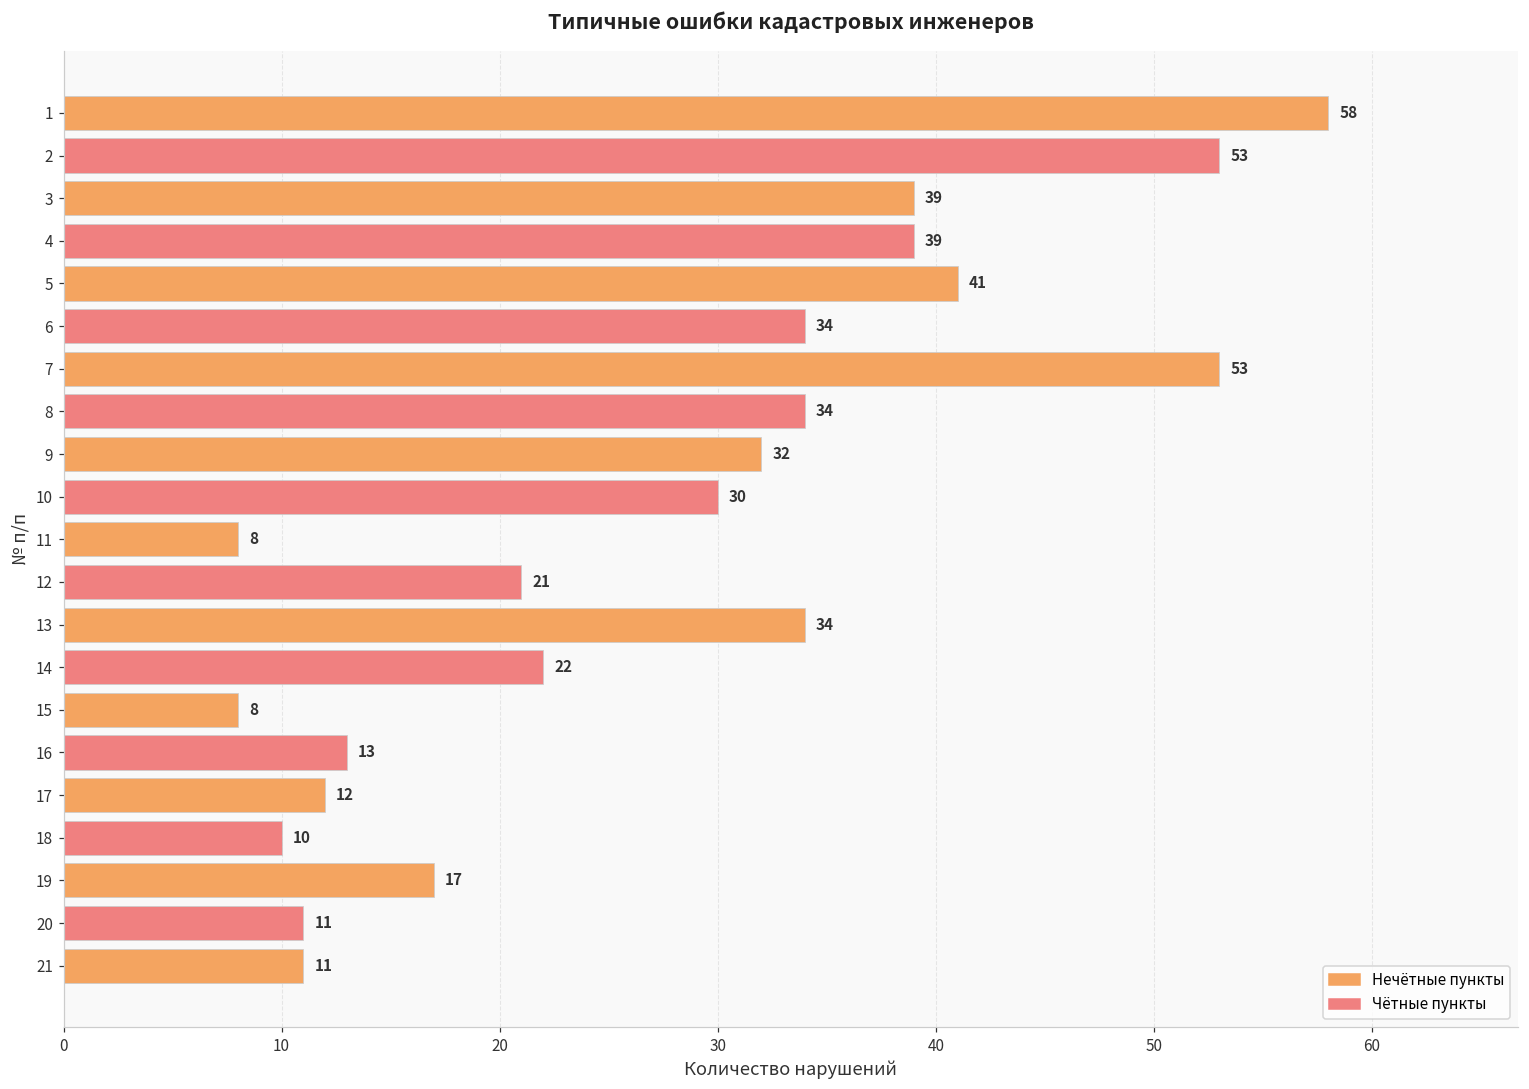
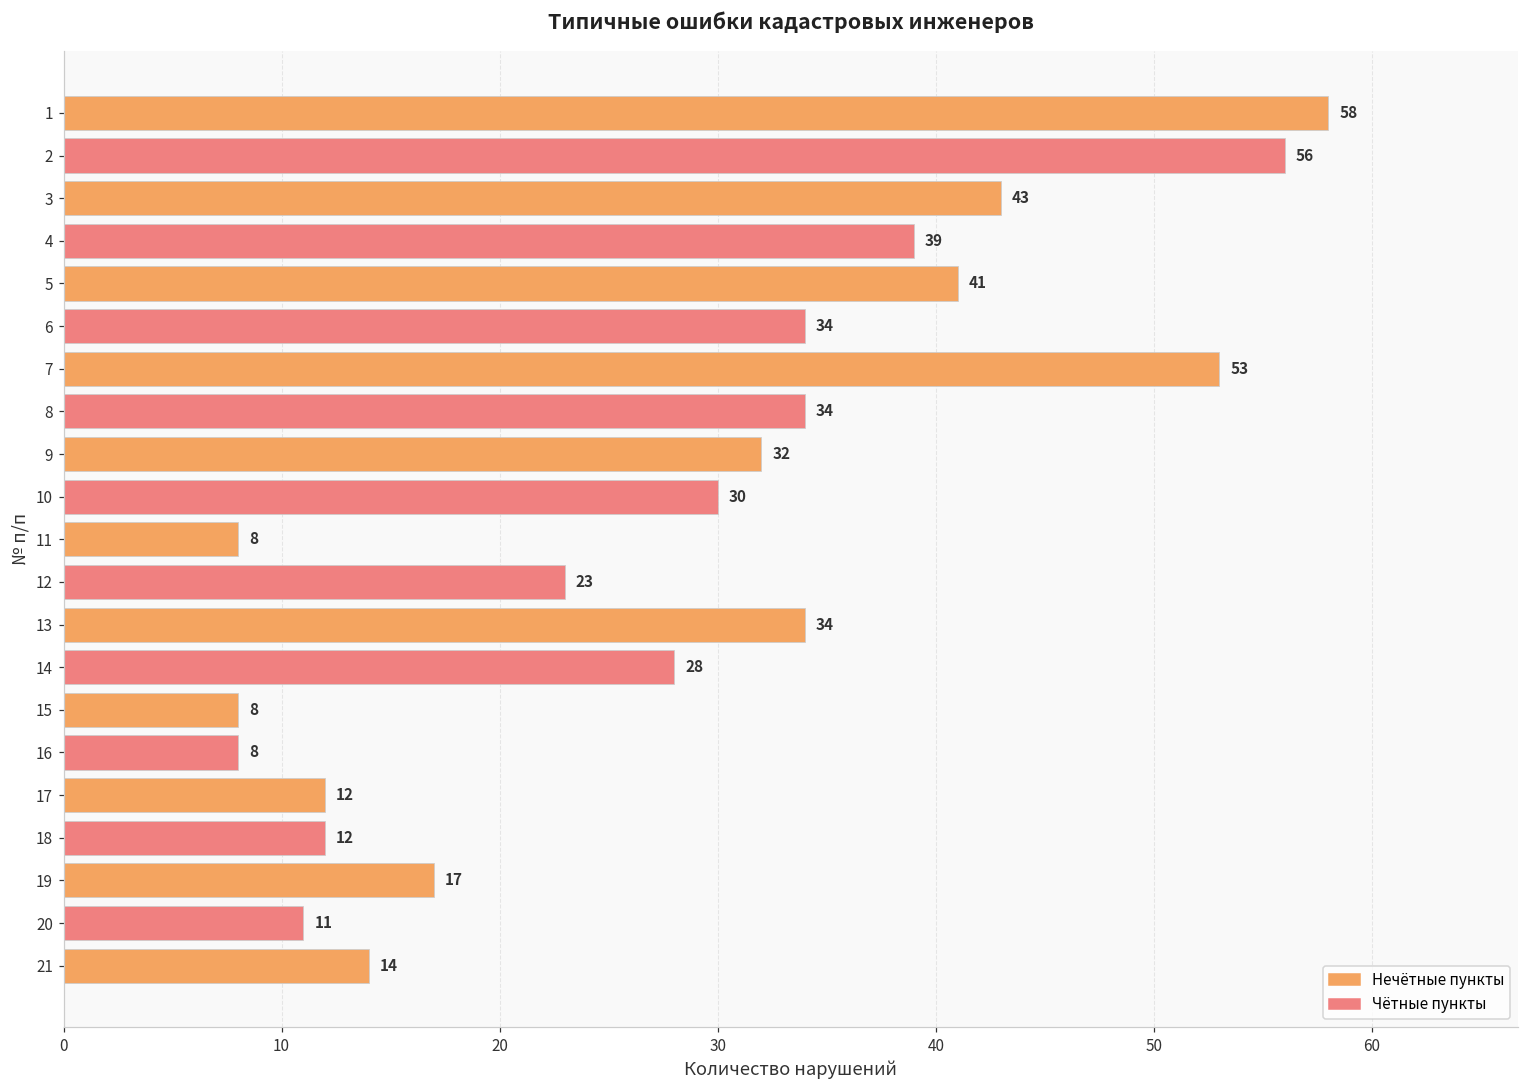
  {
    "1": 58,
-   "2": 53,
-   "3": 39,
+   "2": 56,
+   "3": 43,
    "4": 39,
    "5": 41,
    "6": 34,
    "7": 53,
    "8": 34,
    "9": 32,
    "10": 30,
    "11": 8,
-   "12": 21,
+   "12": 23,
    "13": 34,
-   "14": 22,
+   "14": 28,
    "15": 8,
-   "16": 13,
+   "16": 8,
    "17": 12,
-   "18": 10,
+   "18": 12,
    "19": 17,
    "20": 11,
-   "21": 11
+   "21": 14
  }
